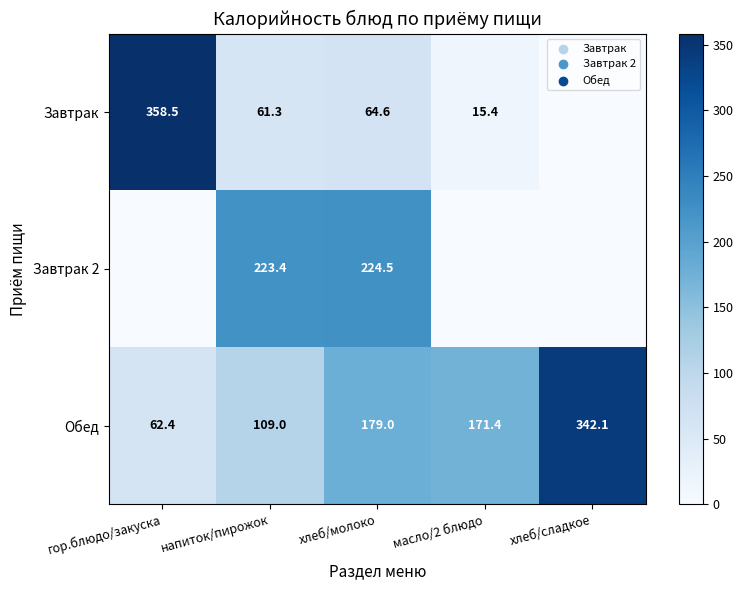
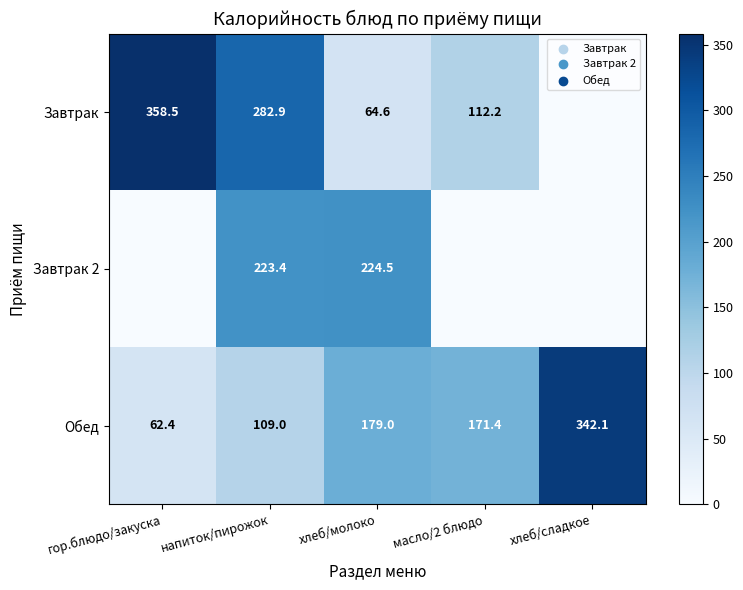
  {
    "Завтрак": {
      "гор.блюдо/закуска": 358.5,
-     "напиток/пирожок": 61.3,
+     "напиток/пирожок": 282.9,
      "хлеб/молоко": 64.6,
-     "масло/2 блюдо": 15.4
+     "масло/2 блюдо": 112.2
    },
    "Завтрак 2": {
      "напиток/пирожок": 223.4,
      "хлеб/молоко": 224.5
    },
    "Обед": {
      "гор.блюдо/закуска": 62.4,
      "напиток/пирожок": 109.0,
      "хлеб/молоко": 179.0,
      "масло/2 блюдо": 171.4,
      "хлеб/сладкое": 342.1
    }
  }
